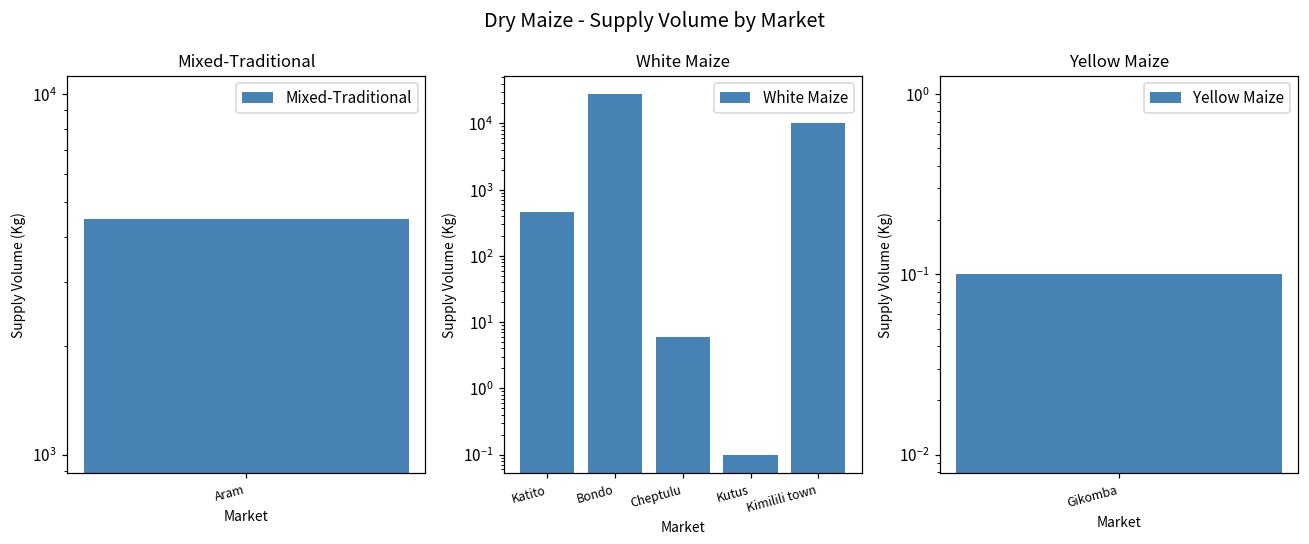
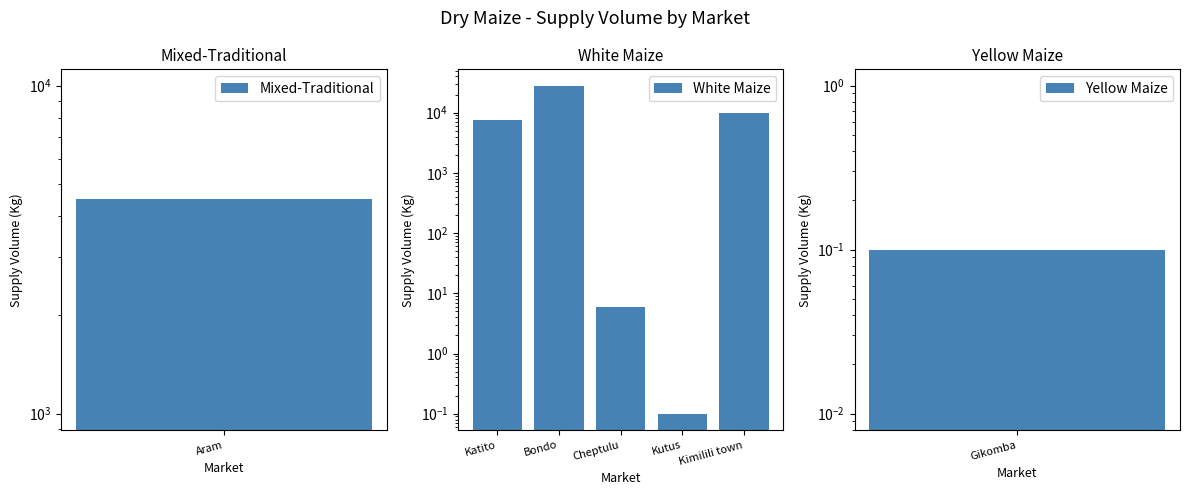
  {
    "Mixed-Traditional": {
      "Aram": 4500
    },
    "White Maize": {
-     "Katito": 500,
+     "Katito": 8000,
      "Bondo": 30000,
      "Cheptulu": 6,
      "Kutus": 0.10,
      "Kimilili town": 10000
    },
    "Yellow Maize": {
      "Gikomba": 0.10
    }
  }
